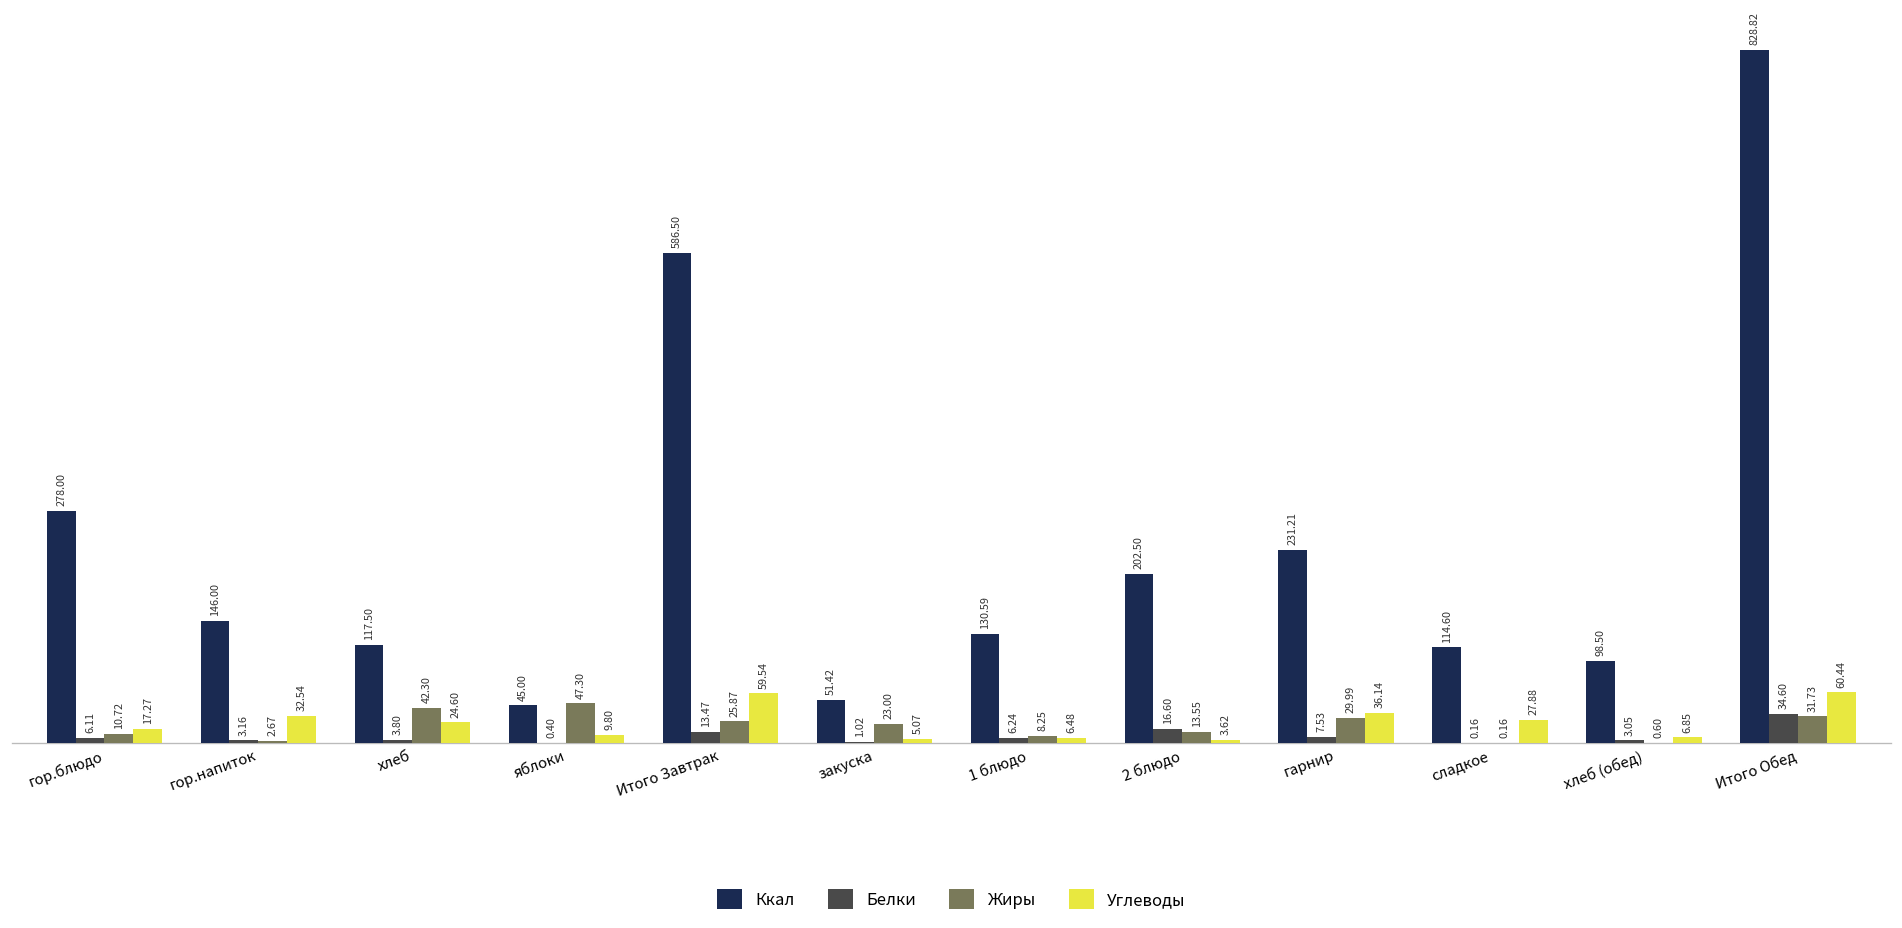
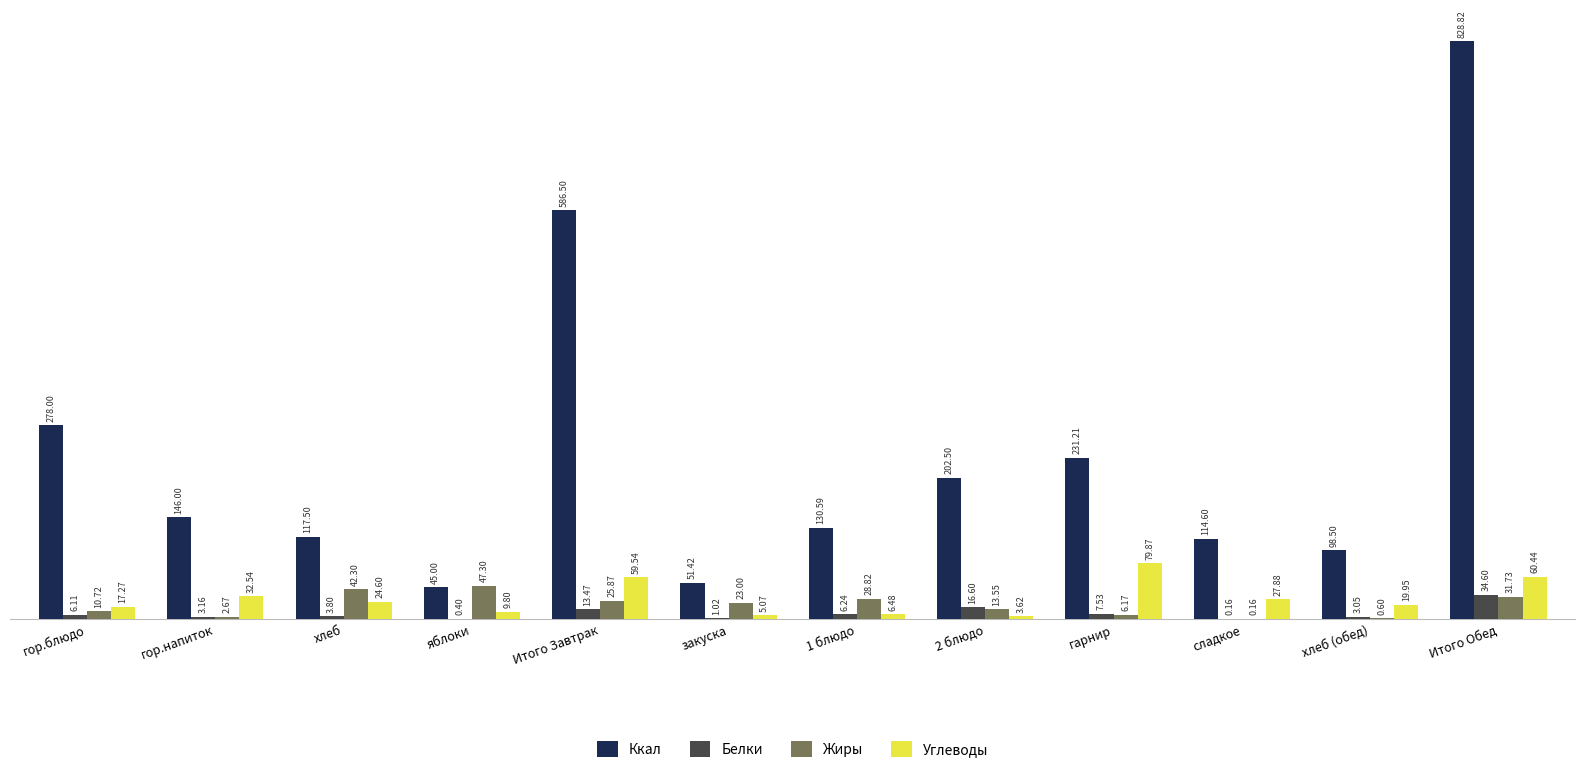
  {
    "Жиры": {
      "гор.блюдо": 10.72,
      "гор.напиток": 2.67,
      "хлеб": 42.30,
      "яблоки": 47.30,
      "Итого Завтрак": 25.87,
      "закуска": 23.00,
-     "1 блюдо": 8.25,
+     "1 блюдо": 28.82,
      "2 блюдо": 13.55,
-     "гарнир": 29.99,
+     "гарнир": 6.17,
      "сладкое": 0.16,
      "хлеб (обед)": 0.60,
      "Итого Обед": 31.73
    },
    "Углеводы": {
      "гор.блюдо": 17.27,
      "гор.напиток": 32.54,
      "хлеб": 24.60,
      "яблоки": 9.80,
      "Итого Завтрак": 59.54,
      "закуска": 5.07,
      "1 блюдо": 6.48,
      "2 блюдо": 3.62,
-     "гарнир": 36.14,
+     "гарнир": 79.87,
      "сладкое": 27.88,
-     "хлеб (обед)": 6.85,
+     "хлеб (обед)": 19.95,
      "Итого Обед": 60.44
    }
  }
